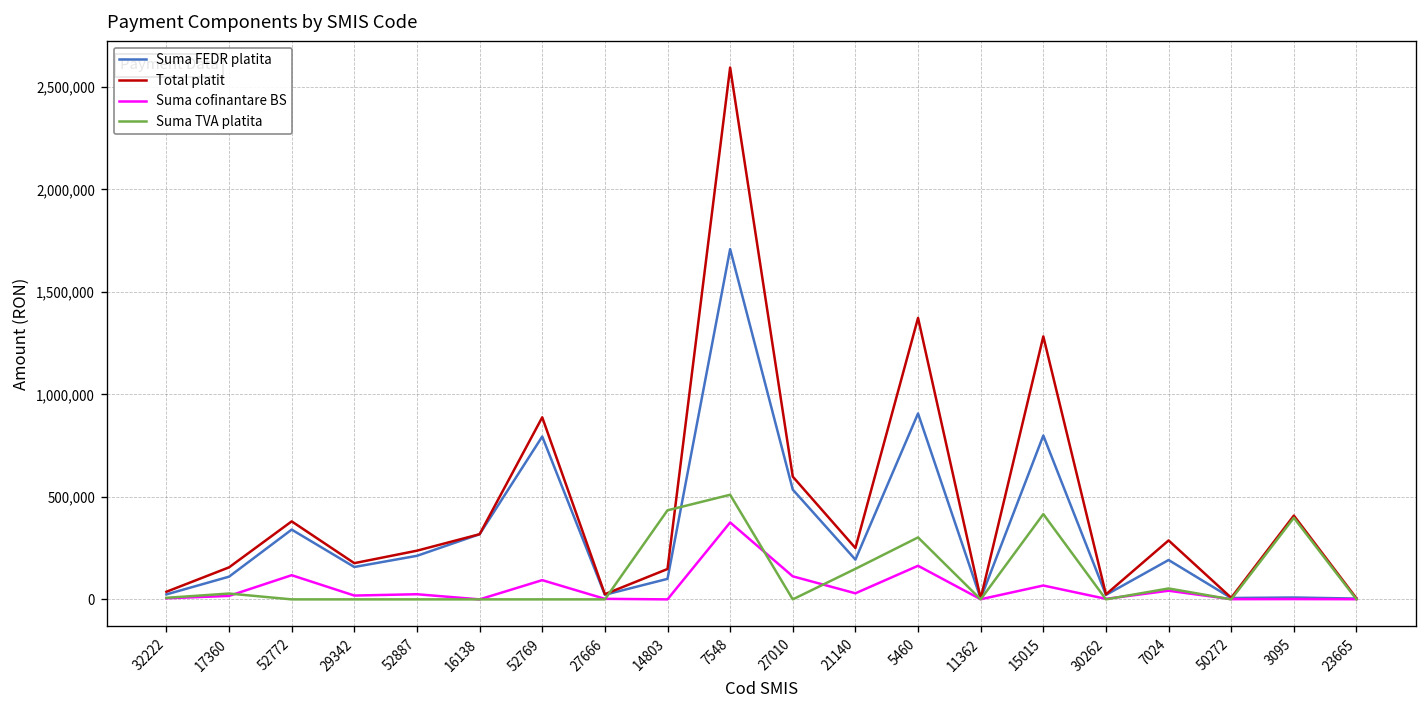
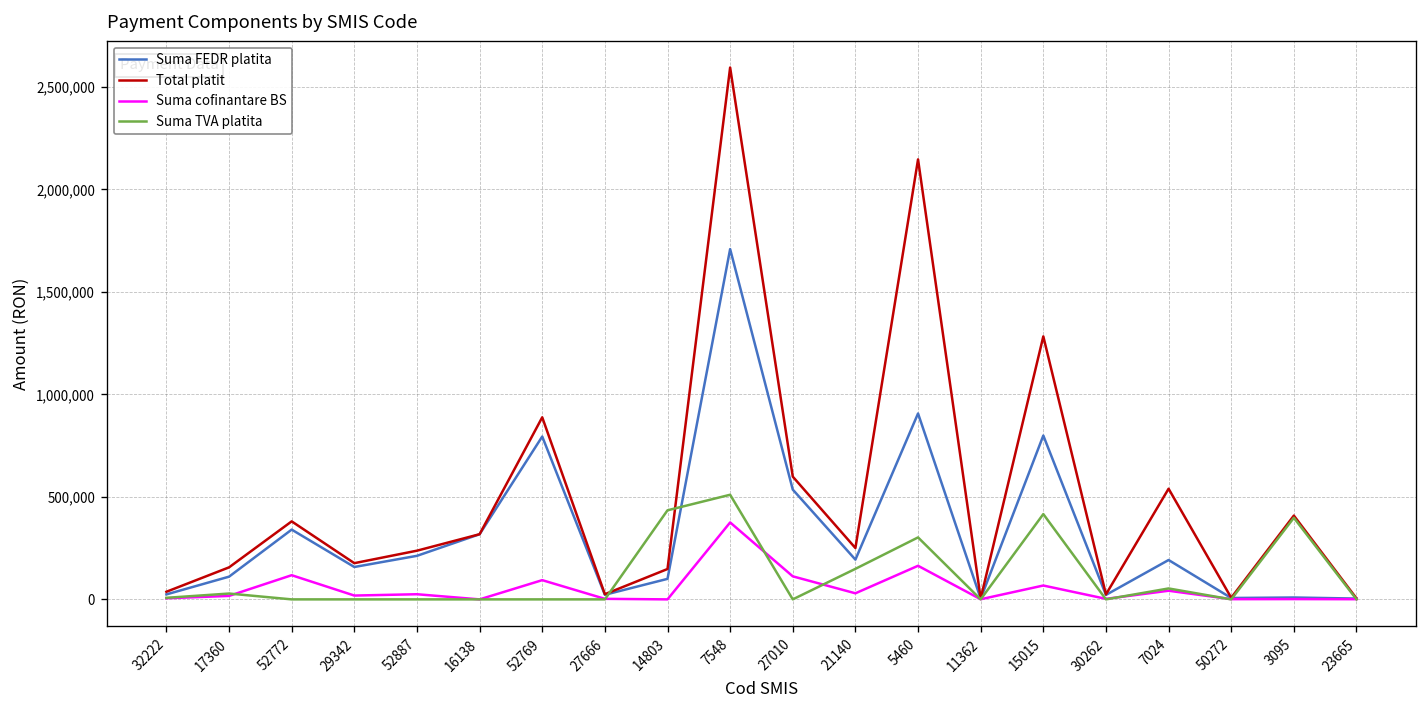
  {
    "Suma FEDR platita": {
      "17360": "110,000",
      "52772": "340,000",
      "29342": "160,000",
      "52887": "210,000",
      "52769": "790,000",
      "14803": "100,000",
      "7548": "1,710,000",
      "27010": "540,000",
      "21140": "190,000",
      "5460": "910,000",
      "15015": "800,000",
      "7024": "190,000"
    },
    "Total platit": {
      "17360": "160,000",
      "52772": "380,000",
      "29342": "180,000",
      "52887": "240,000",
      "52769": "890,000",
      "14803": "150,000",
      "7548": "2,590,000",
      "27010": "600,000",
      "21140": "250,000",
-     "5460": "1,370,000",
+     "5460": "2,150,000",
      "15015": "1,280,000",
-     "7024": "290,000"
+     "7024": "540,000"
    },
    "Suma cofinantare BS": {
      "52772": "120,000",
      "29342": "20,000",
      "52887": "30,000",
      "52769": "90,000",
      "14803": "0",
      "7548": "380,000",
      "27010": "110,000",
      "21140": "30,000",
      "5460": "160,000",
      "15015": "70,000"
    },
    "Suma TVA platita": {
      "52772": "0",
      "29342": "0",
      "52887": "0",
      "52769": "0",
      "14803": "430,000",
      "7548": "510,000",
      "27010": "0",
      "21140": "150,000",
      "5460": "300,000",
      "15015": "420,000"
    }
  }
